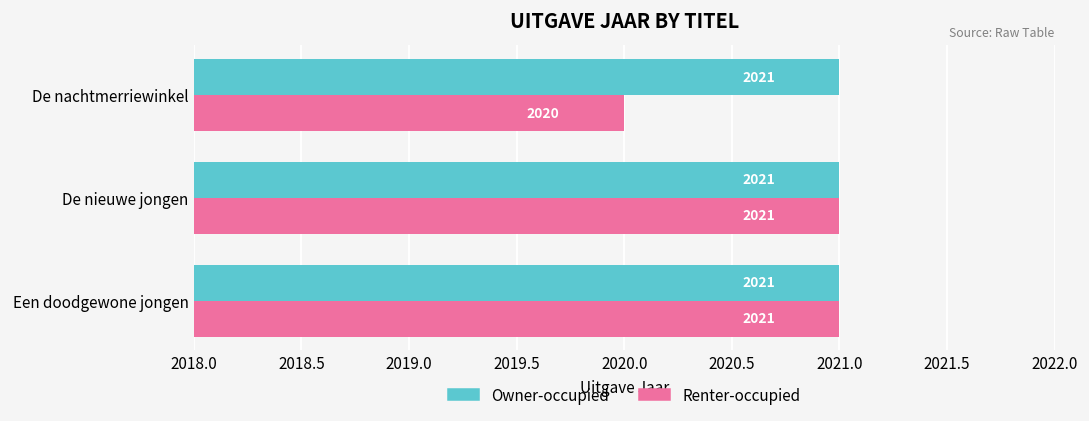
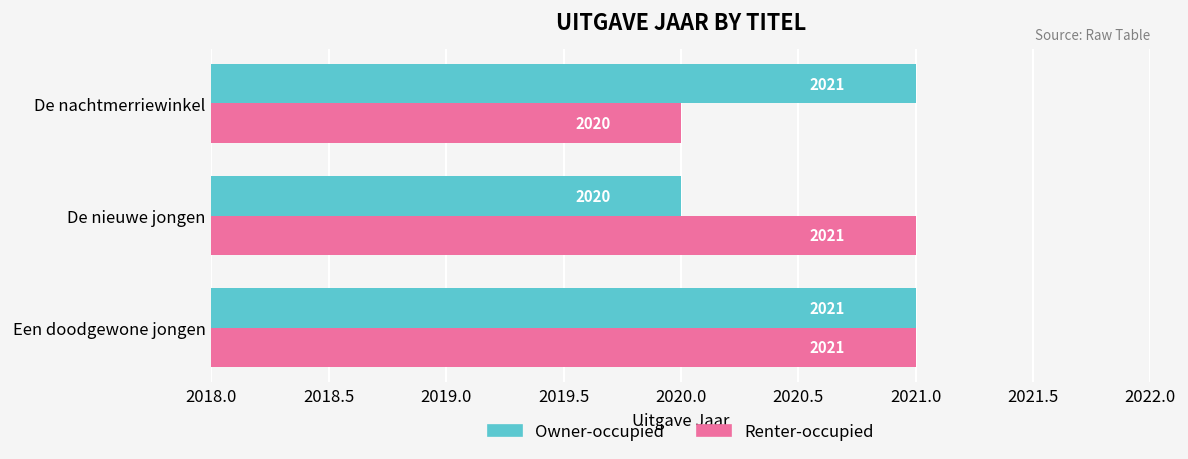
  {
    "Owner-occupied": {
      "De nachtmerriewinkel": 2021,
-     "De nieuwe jongen": 2021,
+     "De nieuwe jongen": 2020,
      "Een doodgewone jongen": 2021
    },
    "Renter-occupied": {
      "De nachtmerriewinkel": 2020,
      "De nieuwe jongen": 2021,
      "Een doodgewone jongen": 2021
    }
  }
